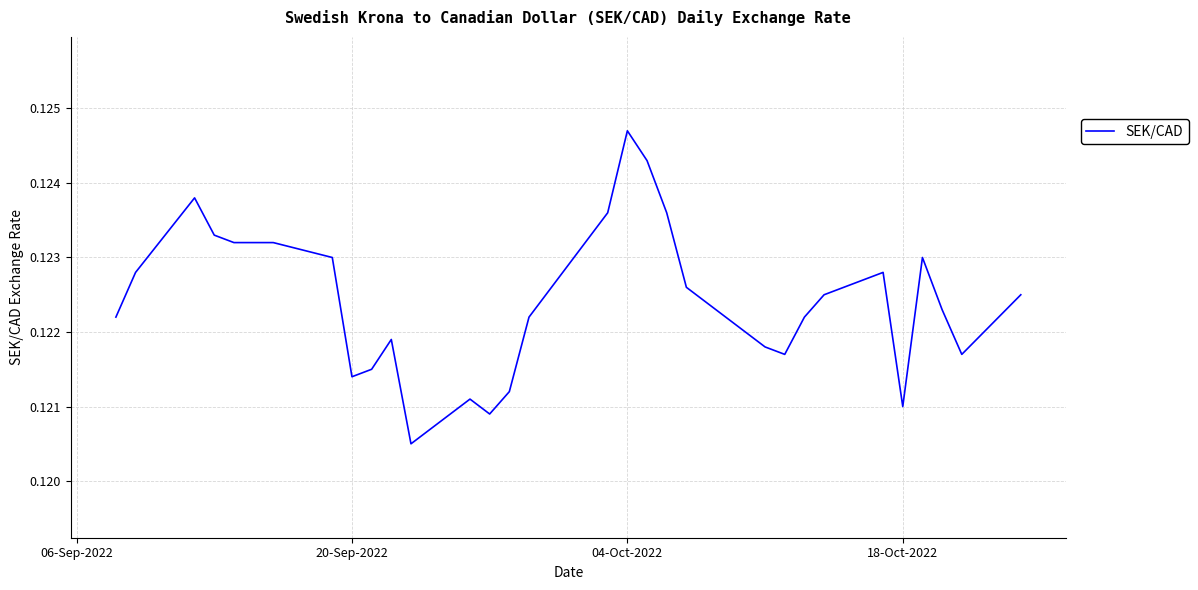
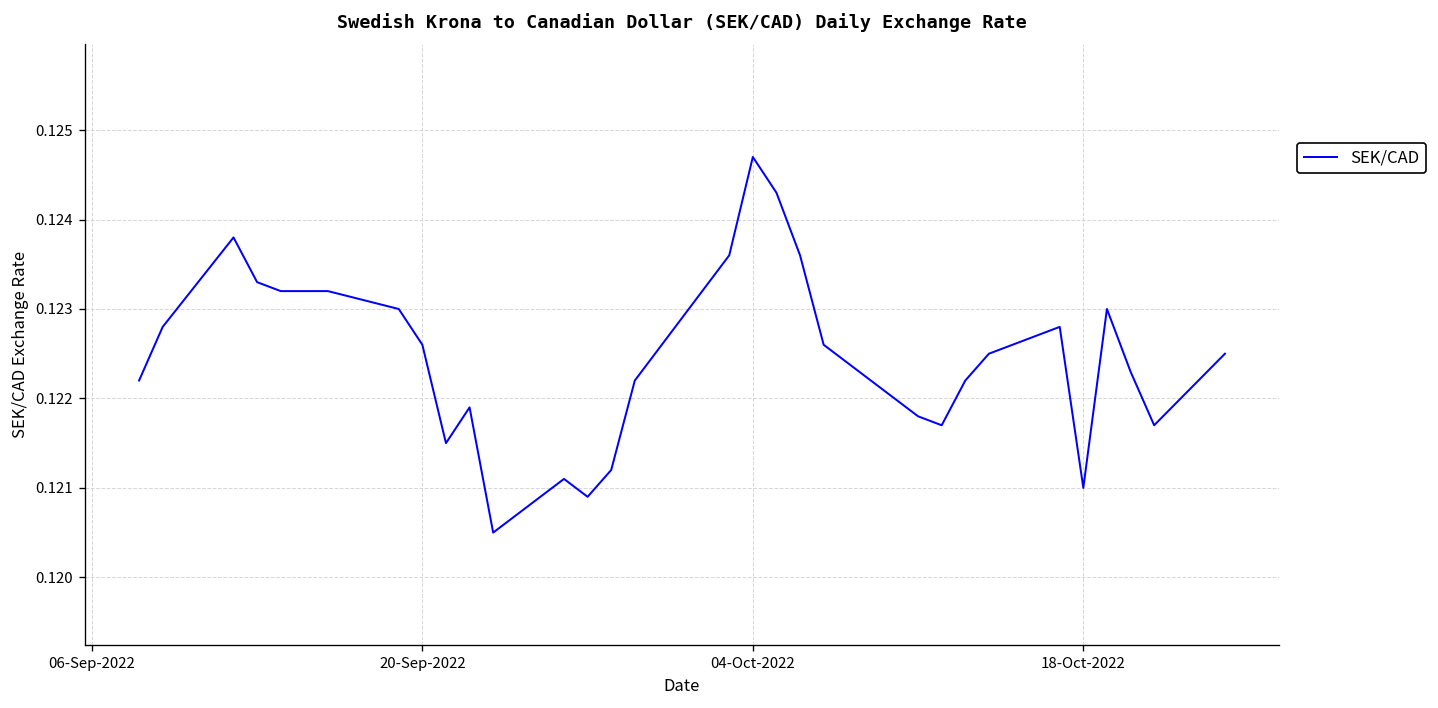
  {
-   "20-Sep-2022": 0.1214,
+   "20-Sep-2022": 0.1226,
    "04-Oct-2022": 0.1247,
    "18-Oct-2022": 0.1210
  }
